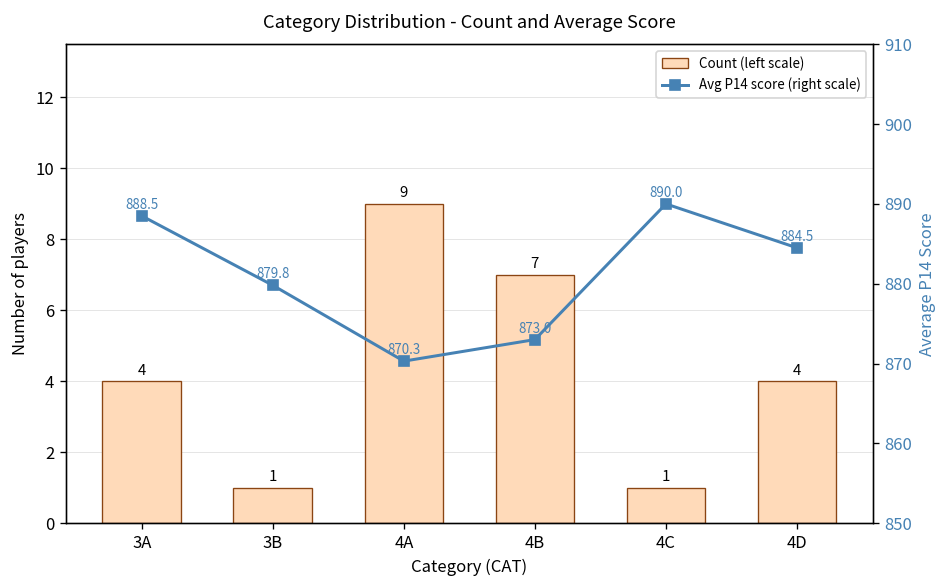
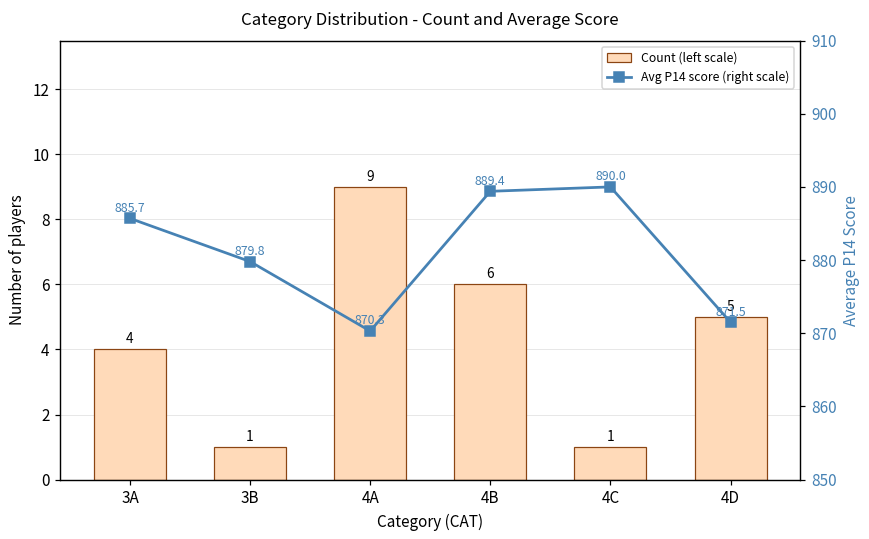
  {
    "Count (left scale)": {
      "3A": 4,
      "3B": 1,
      "4A": 9,
-     "4B": 7,
+     "4B": 6,
      "4C": 1,
-     "4D": 4
+     "4D": 5
    },
    "Avg P14 score (right scale)": {
-     "3A": 888.5,
+     "3A": 885.7,
      "3B": 879.8,
      "4A": 870.3,
-     "4B": 873.0,
+     "4B": 889.4,
      "4C": 890.0,
-     "4D": 884.5
+     "4D": 871.5
    }
  }
